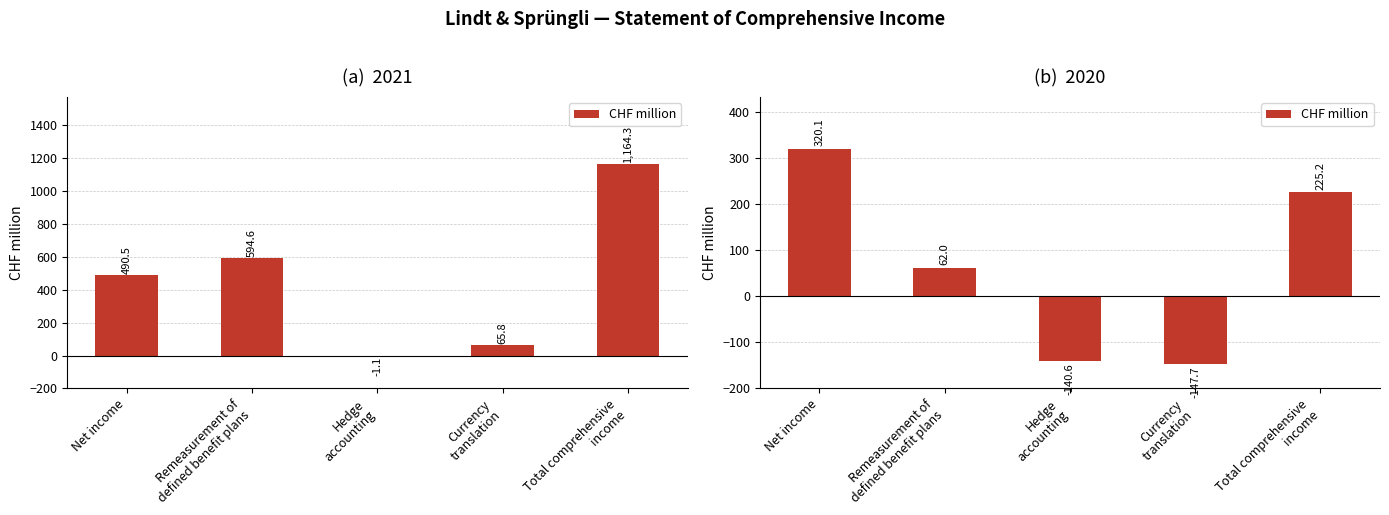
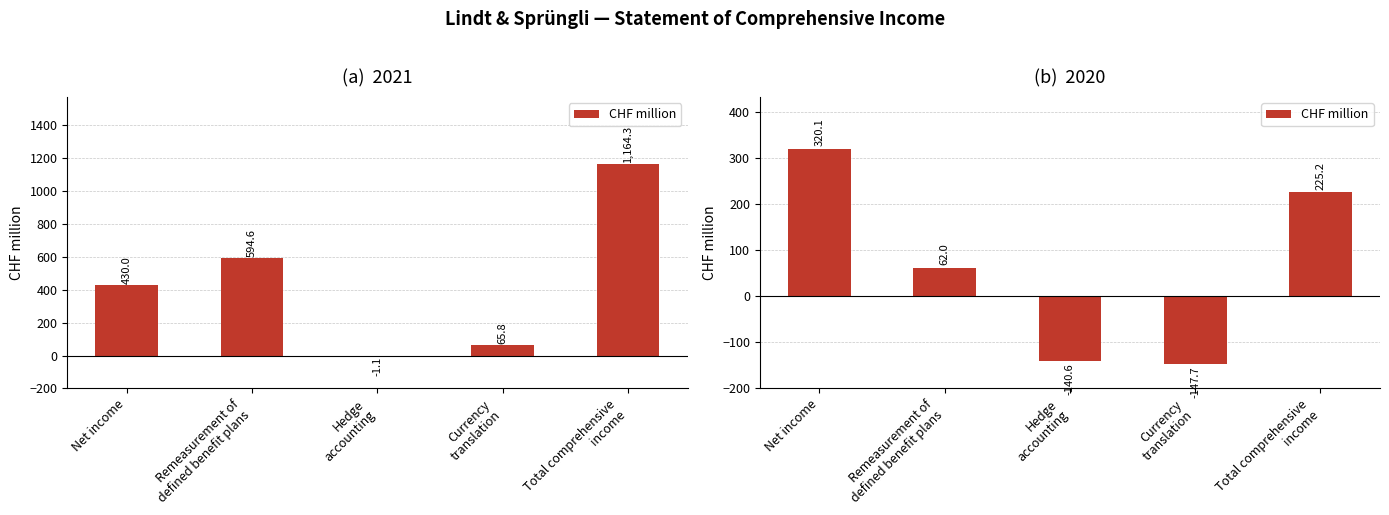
  {
    "(a) 2021": {
-     "Net income": 490.5,
+     "Net income": 430.0,
      "Remeasurement of defined benefit plans": 594.6,
      "Hedge accounting": -1.1,
      "Currency translation": 65.8
    },
    "(b) 2020": {
      "Net income": 320.1,
      "Remeasurement of defined benefit plans": 62.0,
      "Hedge accounting": -140.6,
      "Currency translation": -147.7,
      "Total comprehensive income": 225.2
    }
  }
